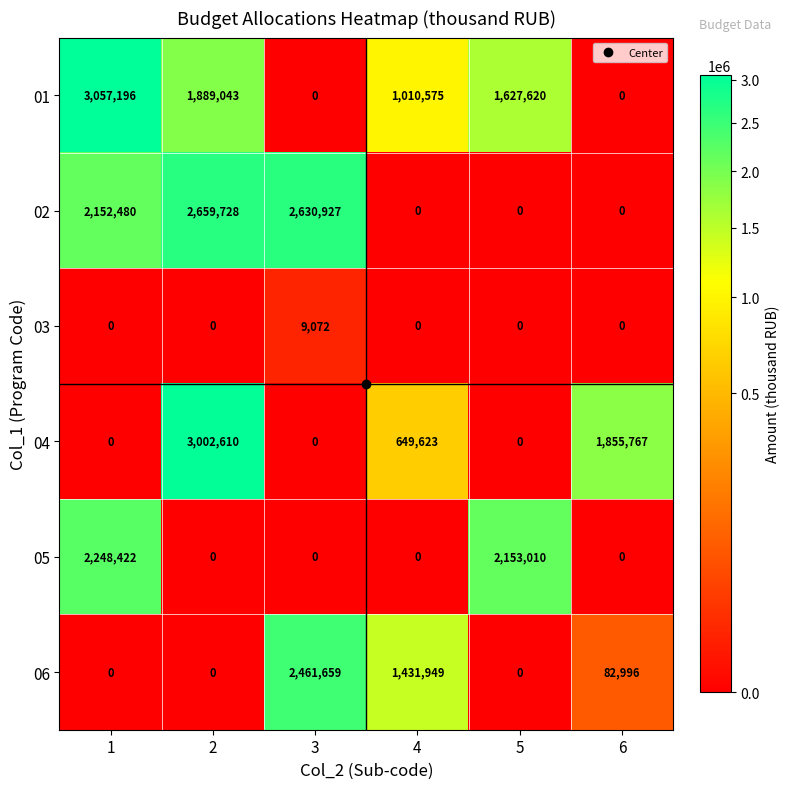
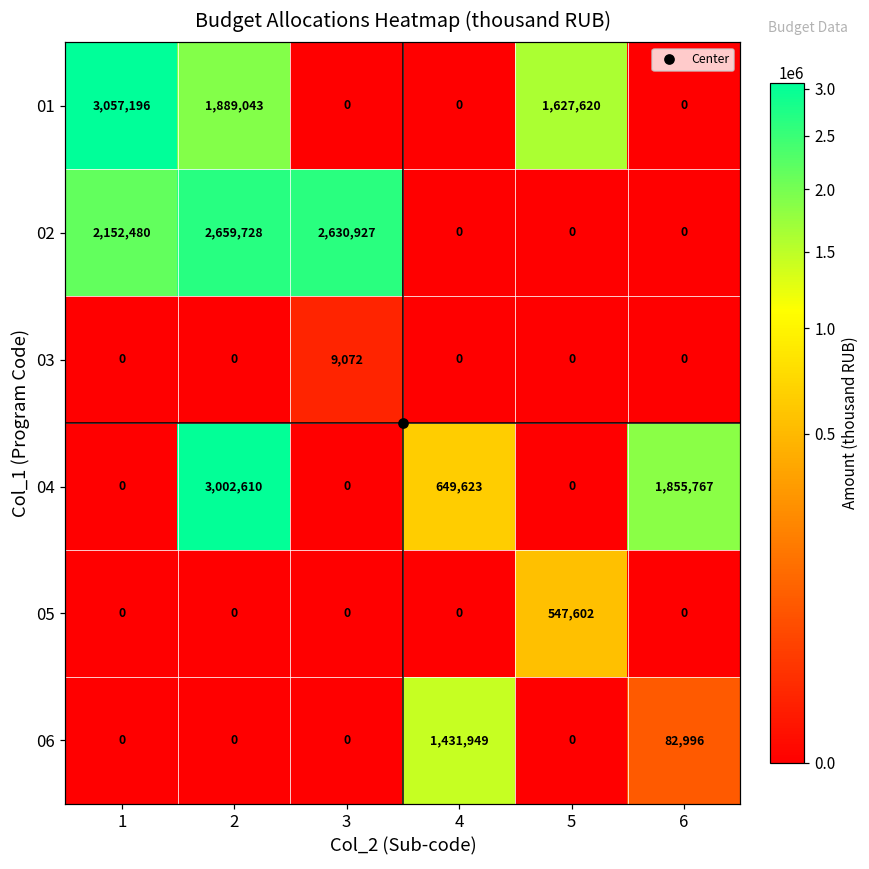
  {
    "01": {
      "1": "3,057,196",
      "2": "1,889,043",
      "3": "0",
-     "4": "1,010,575",
+     "4": "0",
      "5": "1,627,620",
      "6": "0"
    },
    "02": {
      "1": "2,152,480",
      "2": "2,659,728",
      "3": "2,630,927",
      "4": "0",
      "5": "0",
      "6": "0"
    },
    "03": {
      "1": "0",
      "2": "0",
      "3": "9,072",
      "4": "0",
      "5": "0",
      "6": "0"
    },
    "04": {
      "1": "0",
      "2": "3,002,610",
      "3": "0",
      "4": "649,623",
      "5": "0",
      "6": "1,855,767"
    },
    "05": {
-     "1": "2,248,422",
+     "1": "0",
      "2": "0",
      "3": "0",
      "4": "0",
-     "5": "2,153,010",
+     "5": "547,602",
      "6": "0"
    },
    "06": {
      "1": "0",
      "2": "0",
-     "3": "2,461,659",
+     "3": "0",
      "4": "1,431,949",
      "5": "0",
      "6": "82,996"
    }
  }
